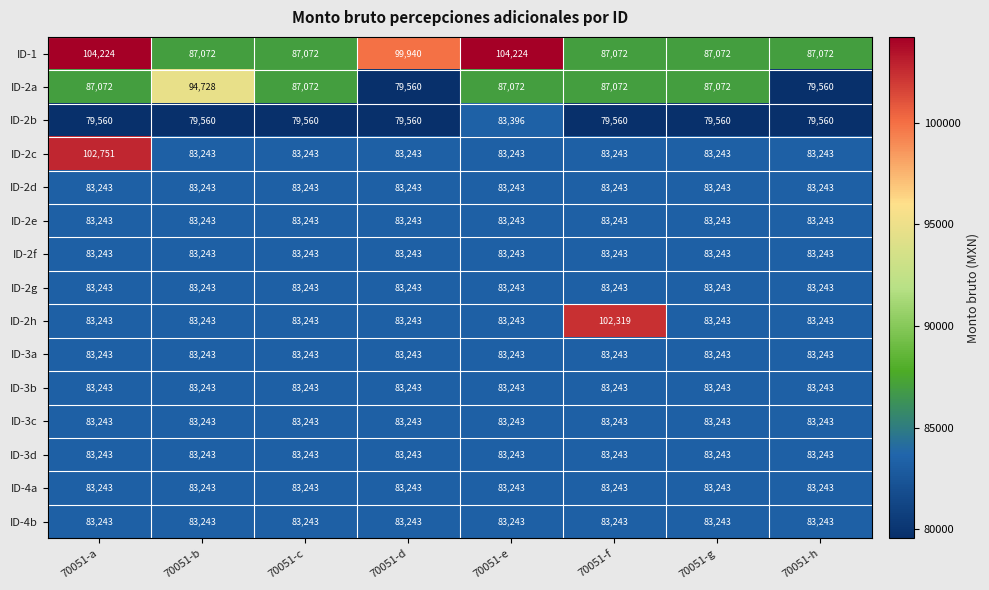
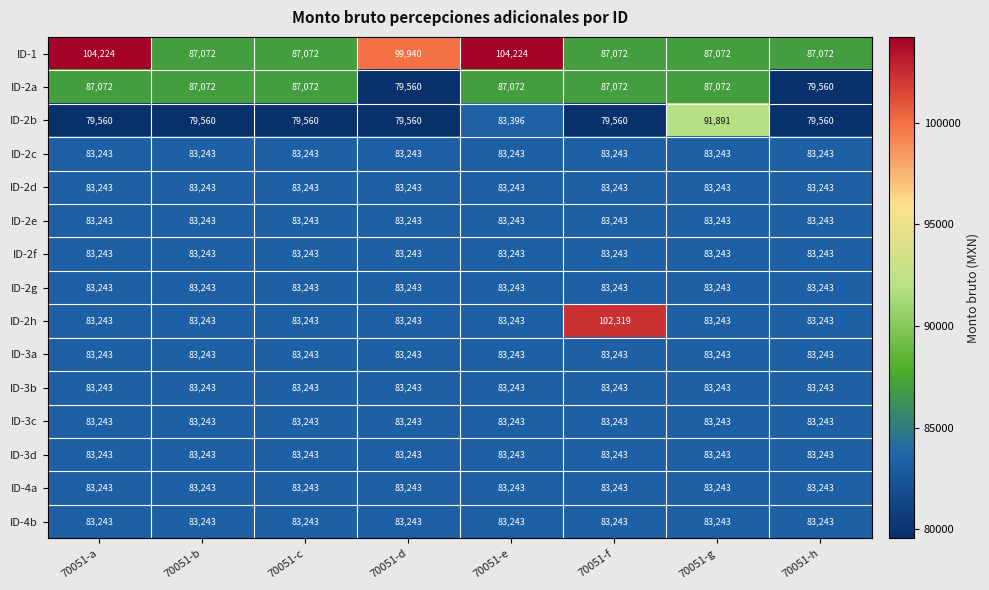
  {
    "ID-1": {
      "70051-a": "104,224",
      "70051-b": "87,072",
      "70051-c": "87,072",
      "70051-d": "99,940",
      "70051-e": "104,224",
      "70051-f": "87,072",
      "70051-g": "87,072",
      "70051-h": "87,072"
    },
    "ID-2a": {
      "70051-a": "87,072",
-     "70051-b": "94,728",
+     "70051-b": "87,072",
      "70051-c": "87,072",
      "70051-d": "79,560",
      "70051-e": "87,072",
      "70051-f": "87,072",
      "70051-g": "87,072",
      "70051-h": "79,560"
    },
    "ID-2b": {
      "70051-a": "79,560",
      "70051-b": "79,560",
      "70051-c": "79,560",
      "70051-d": "79,560",
      "70051-e": "83,396",
      "70051-f": "79,560",
-     "70051-g": "79,560",
+     "70051-g": "91,891",
      "70051-h": "79,560"
    },
    "ID-2c": {
-     "70051-a": "102,751",
+     "70051-a": "83,243",
      "70051-b": "83,243",
      "70051-c": "83,243",
      "70051-d": "83,243",
      "70051-e": "83,243",
      "70051-f": "83,243",
      "70051-g": "83,243",
      "70051-h": "83,243"
    },
    "ID-2d": {
      "70051-a": "83,243",
      "70051-b": "83,243",
      "70051-c": "83,243",
      "70051-d": "83,243",
      "70051-e": "83,243",
      "70051-f": "83,243",
      "70051-g": "83,243",
      "70051-h": "83,243"
    },
    "ID-2e": {
      "70051-a": "83,243",
      "70051-b": "83,243",
      "70051-c": "83,243",
      "70051-d": "83,243",
      "70051-e": "83,243",
      "70051-f": "83,243",
      "70051-g": "83,243",
      "70051-h": "83,243"
    },
    "ID-2f": {
      "70051-a": "83,243",
      "70051-b": "83,243",
      "70051-c": "83,243",
      "70051-d": "83,243",
      "70051-e": "83,243",
      "70051-f": "83,243",
      "70051-g": "83,243",
      "70051-h": "83,243"
    },
    "ID-2g": {
      "70051-a": "83,243",
      "70051-b": "83,243",
      "70051-c": "83,243",
      "70051-d": "83,243",
      "70051-e": "83,243",
      "70051-f": "83,243",
      "70051-g": "83,243",
      "70051-h": "83,243"
    },
    "ID-2h": {
      "70051-a": "83,243",
      "70051-b": "83,243",
      "70051-c": "83,243",
      "70051-d": "83,243",
      "70051-e": "83,243",
      "70051-f": "102,319",
      "70051-g": "83,243",
      "70051-h": "83,243"
    },
    "ID-3a": {
      "70051-a": "83,243",
      "70051-b": "83,243",
      "70051-c": "83,243",
      "70051-d": "83,243",
      "70051-e": "83,243",
      "70051-f": "83,243",
      "70051-g": "83,243",
      "70051-h": "83,243"
    },
    "ID-3b": {
      "70051-a": "83,243",
      "70051-b": "83,243",
      "70051-c": "83,243",
      "70051-d": "83,243",
      "70051-e": "83,243",
      "70051-f": "83,243",
      "70051-g": "83,243",
      "70051-h": "83,243"
    },
    "ID-3c": {
      "70051-a": "83,243",
      "70051-b": "83,243",
      "70051-c": "83,243",
      "70051-d": "83,243",
      "70051-e": "83,243",
      "70051-f": "83,243",
      "70051-g": "83,243",
      "70051-h": "83,243"
    },
    "ID-3d": {
      "70051-a": "83,243",
      "70051-b": "83,243",
      "70051-c": "83,243",
      "70051-d": "83,243",
      "70051-e": "83,243",
      "70051-f": "83,243",
      "70051-g": "83,243",
      "70051-h": "83,243"
    },
    "ID-4a": {
      "70051-a": "83,243",
      "70051-b": "83,243",
      "70051-c": "83,243",
      "70051-d": "83,243",
      "70051-e": "83,243",
      "70051-f": "83,243",
      "70051-g": "83,243",
      "70051-h": "83,243"
    },
    "ID-4b": {
      "70051-a": "83,243",
      "70051-b": "83,243",
      "70051-c": "83,243",
      "70051-d": "83,243",
      "70051-e": "83,243",
      "70051-f": "83,243",
      "70051-g": "83,243",
      "70051-h": "83,243"
    }
  }
